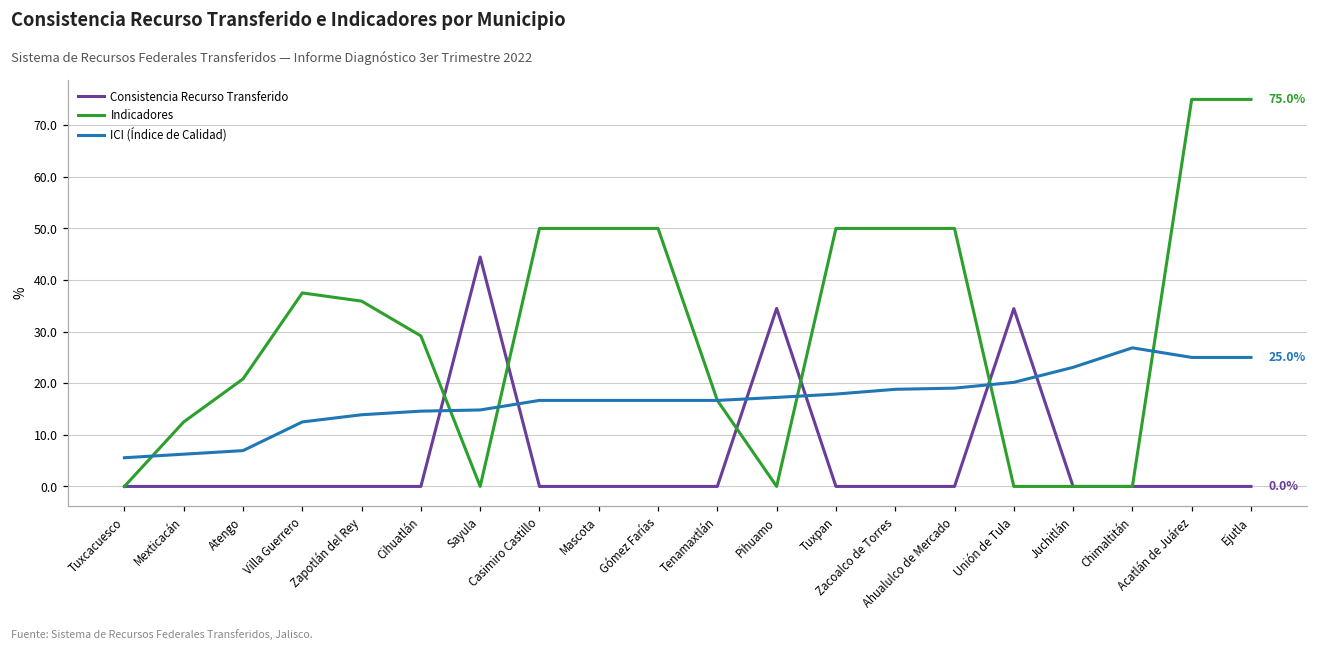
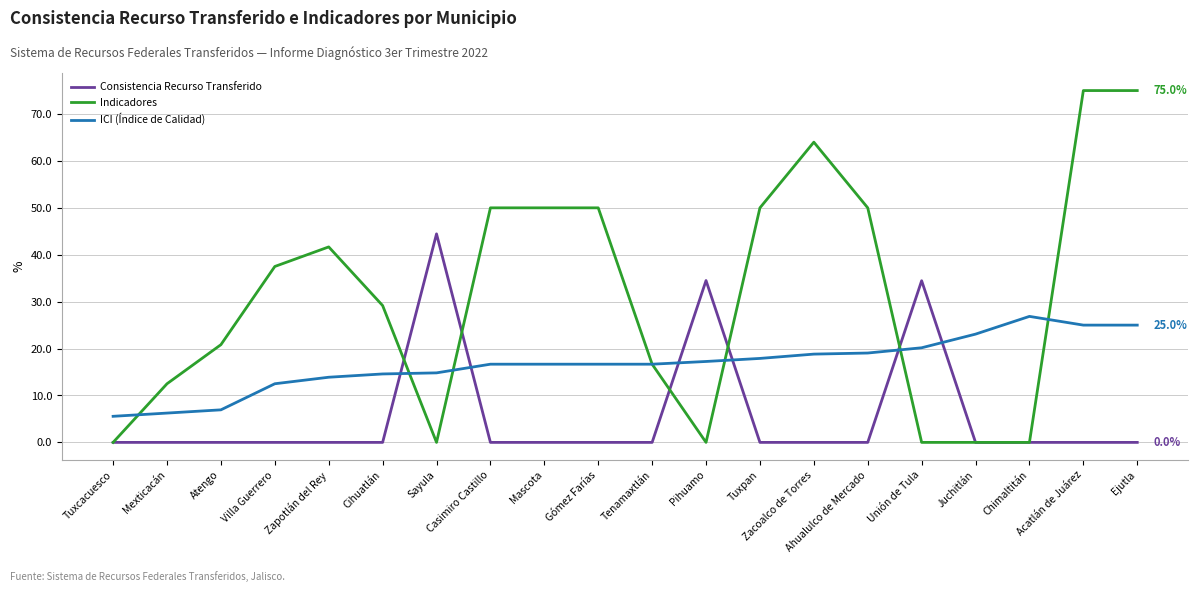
  {
    "Consistencia Recurso Transferido": {
      "Ejutla": "0.0%"
    },
    "Indicadores": {
      "Mexticacán": "13",
      "Atengo": "21",
      "Villa Guerrero": "38",
-     "Zapotlán del Rey": "36",
+     "Zapotlán del Rey": "42",
      "Cihuatlán": "29",
      "Sayula": "0",
      "Casimiro Castillo": "50",
      "Mascota": "50",
      "Gómez Farías": "50",
      "Pihuamo": "0",
      "Tuxpan": "50",
-     "Zacoalco de Torres": "50",
+     "Zacoalco de Torres": "64",
      "Ahualulco de Mercado": "50",
      "Unión de Tula": "0",
      "Acatlán de Juárez": "75"
    },
    "ICI (Índice de Calidad)": {
      "Ejutla": "25.0%"
    }
  }
